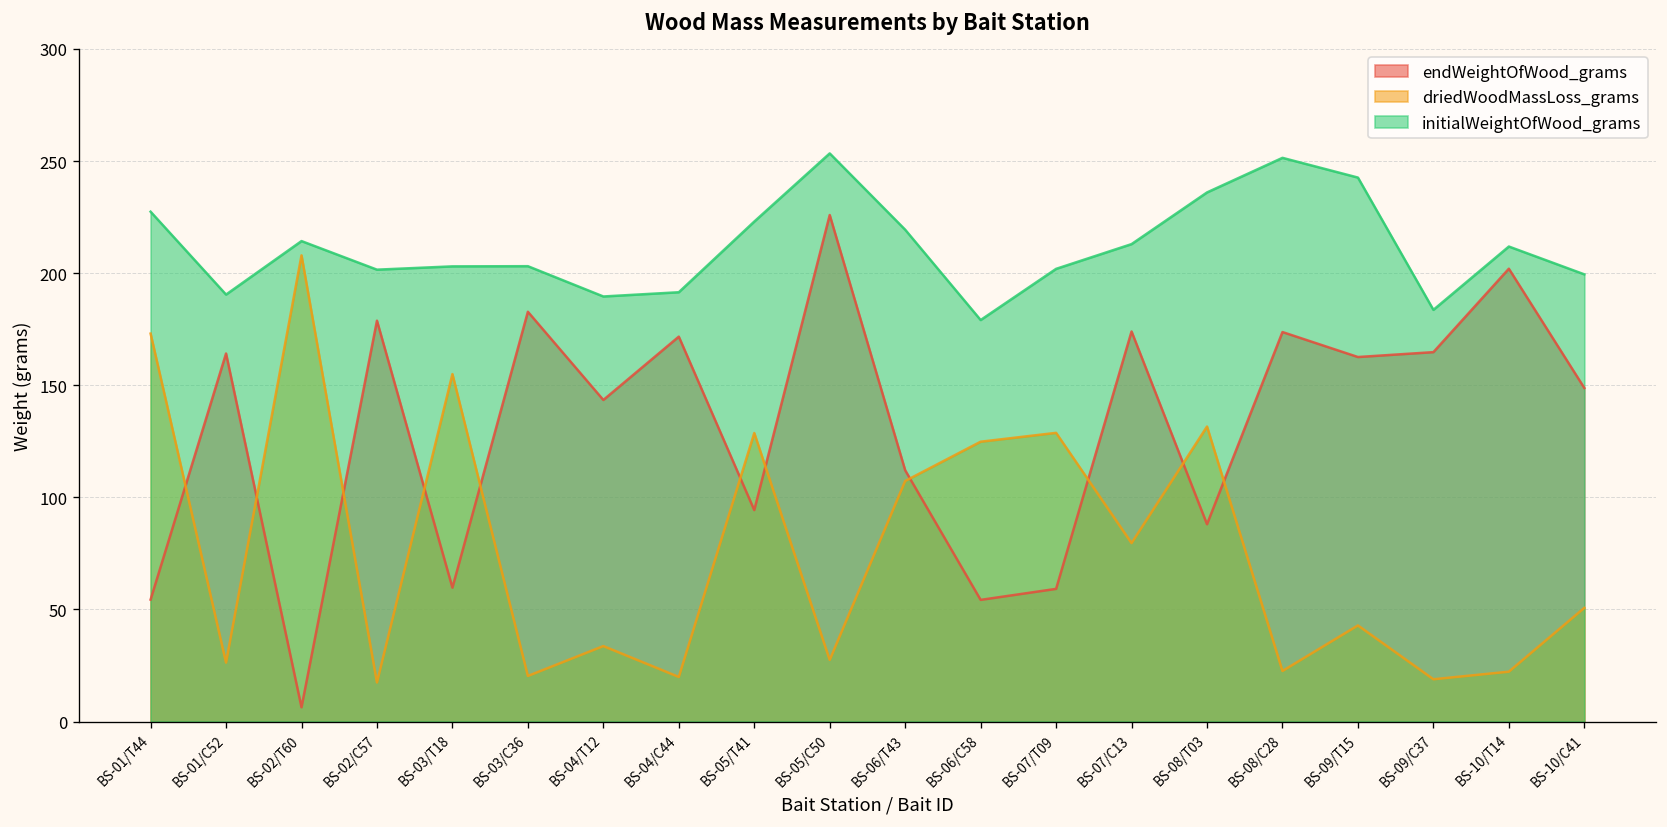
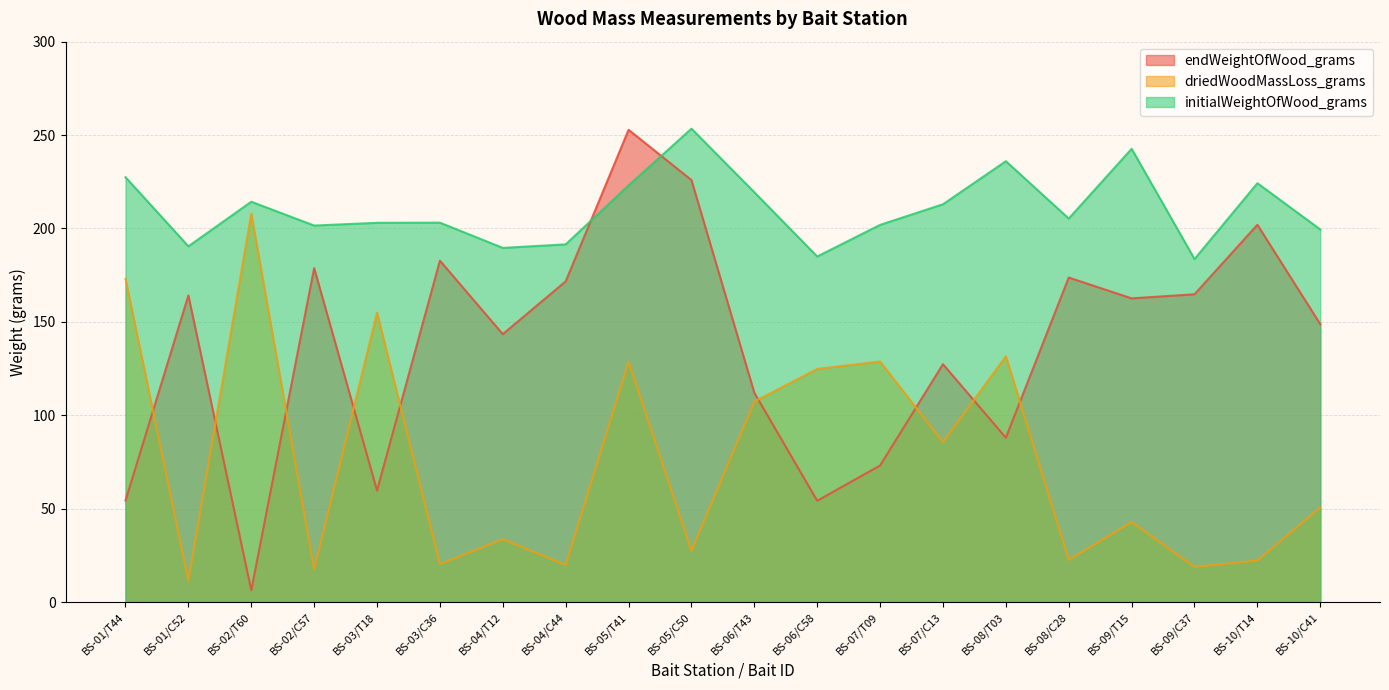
  {
    "endWeightOfWood_grams": {
      "BS-01/T44": 54,
      "BS-01/C52": 164,
      "BS-02/T60": 6,
      "BS-02/C57": 179,
      "BS-03/T18": 60,
      "BS-03/C36": 183,
      "BS-04/T12": 143,
      "BS-04/C44": 172,
-     "BS-05/T41": 94,
+     "BS-05/T41": 253,
      "BS-05/C50": 226,
      "BS-06/T43": 112,
      "BS-06/C58": 54,
-     "BS-07/T09": 59,
-     "BS-07/C13": 174,
+     "BS-07/T09": 73,
+     "BS-07/C13": 127,
      "BS-08/T03": 88,
      "BS-08/C28": 174,
      "BS-09/T15": 163,
      "BS-09/C37": 165,
      "BS-10/T14": 202,
      "BS-10/C41": 149
    },
    "driedWoodMassLoss_grams": {
      "BS-01/T44": 173,
-     "BS-01/C52": 26,
+     "BS-01/C52": 11,
      "BS-02/T60": 208,
      "BS-02/C57": 17,
      "BS-03/T18": 155,
      "BS-03/C36": 20,
      "BS-04/T12": 34,
      "BS-04/C44": 20,
      "BS-05/T41": 129,
      "BS-05/C50": 27,
      "BS-06/T43": 107,
      "BS-06/C58": 125,
      "BS-07/T09": 129,
-     "BS-07/C13": 80,
+     "BS-07/C13": 86,
      "BS-08/T03": 132,
      "BS-08/C28": 23,
      "BS-09/T15": 43,
      "BS-09/C37": 19,
      "BS-10/T14": 22,
      "BS-10/C41": 51
    },
    "initialWeightOfWood_grams": {
      "BS-01/T44": 227,
      "BS-01/C52": 190,
      "BS-02/T60": 214,
      "BS-02/C57": 202,
      "BS-03/T18": 203,
      "BS-03/C36": 203,
      "BS-04/T12": 190,
      "BS-04/C44": 192,
      "BS-05/T41": 223,
      "BS-05/C50": 253,
      "BS-06/T43": 219,
-     "BS-06/C58": 179,
+     "BS-06/C58": 185,
      "BS-07/T09": 202,
      "BS-07/C13": 213,
      "BS-08/T03": 236,
-     "BS-08/C28": 251,
+     "BS-08/C28": 205,
      "BS-09/T15": 243,
      "BS-09/C37": 184,
-     "BS-10/T14": 212,
+     "BS-10/T14": 224,
      "BS-10/C41": 199
    }
  }
